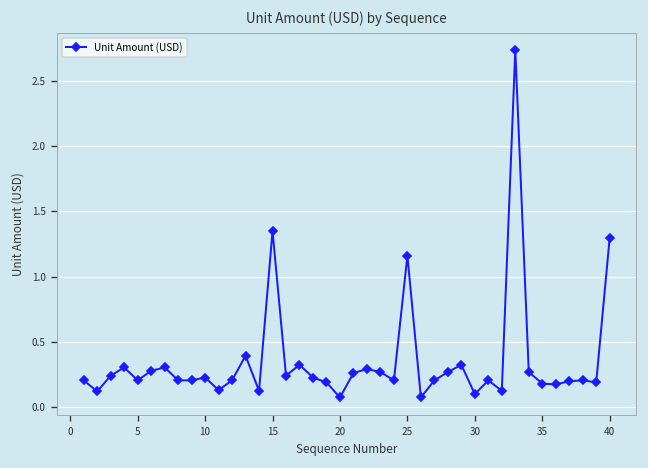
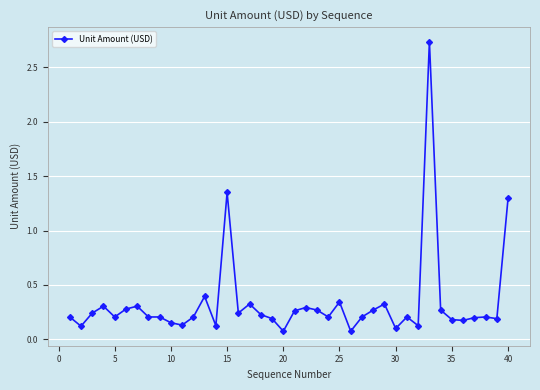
  {
    "5": 0.21,
-   "10": 0.23,
+   "10": 0.15,
    "15": 1.35,
    "20": 0.07,
-   "25": 1.16,
+   "25": 0.34,
    "30": 0.10,
    "35": 0.18,
    "40": 1.30
  }
